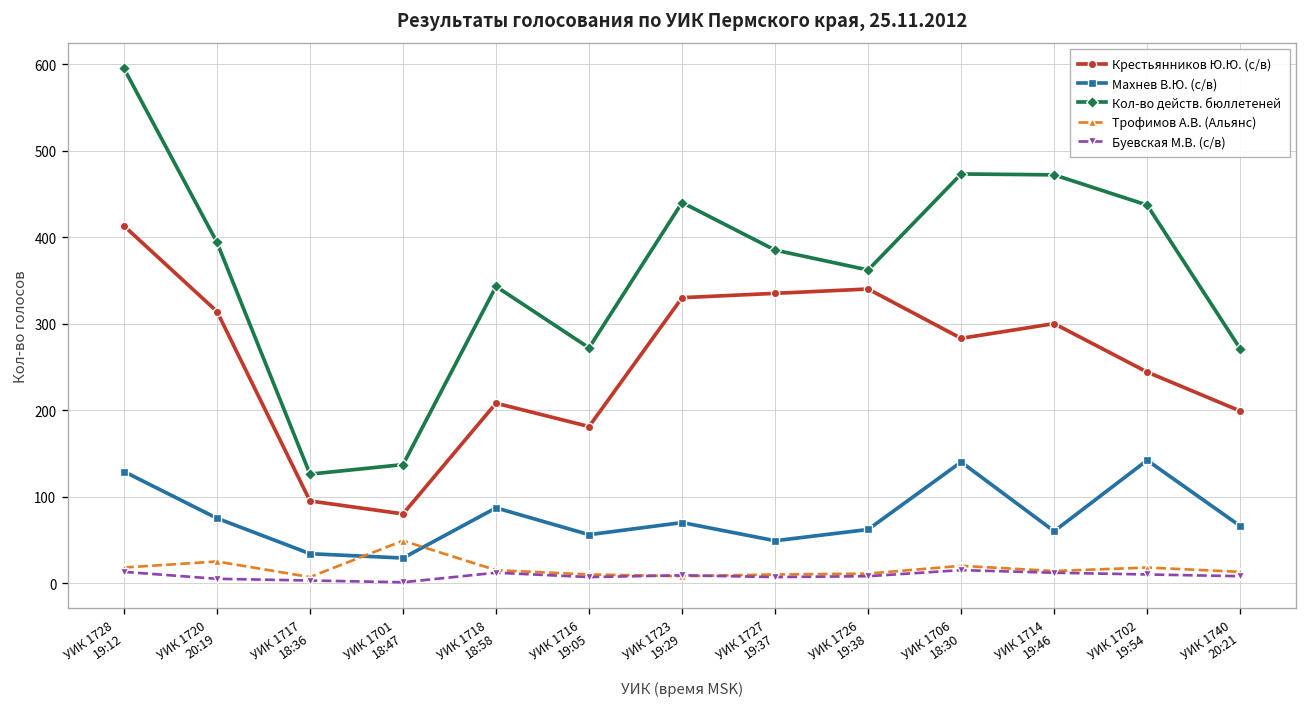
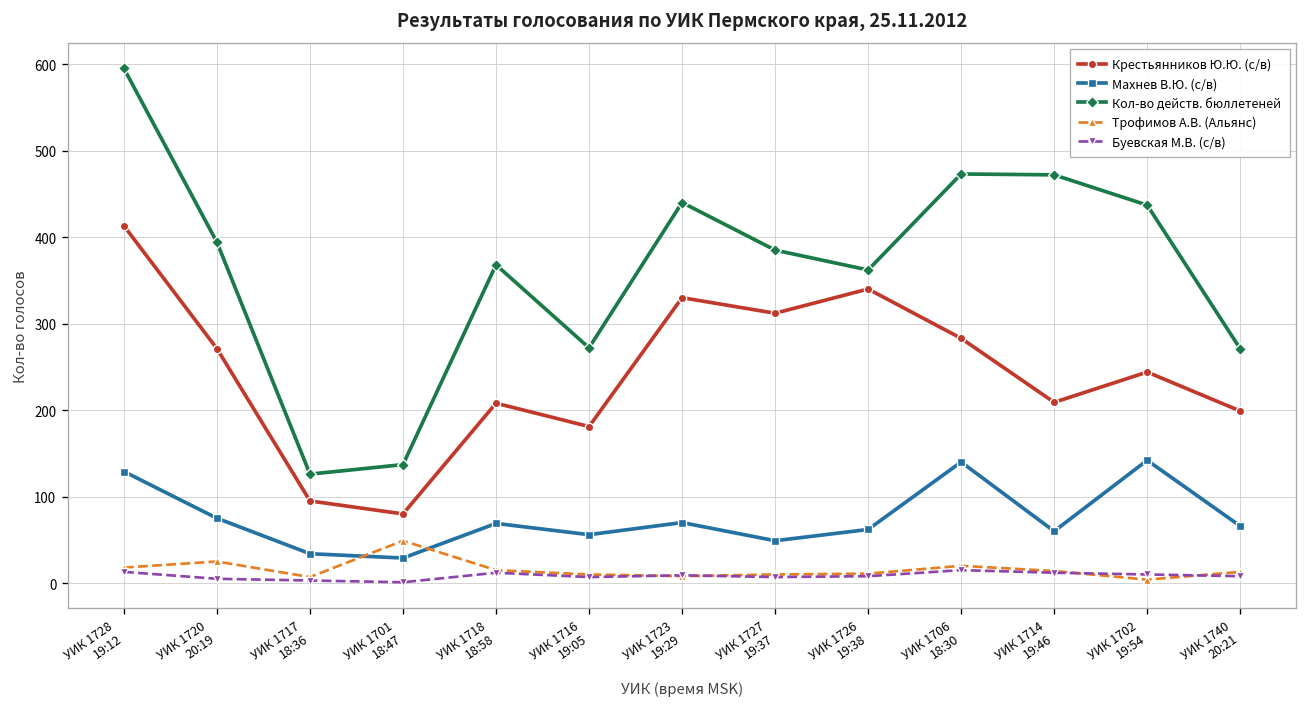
  {
    "Крестьянников Ю.Ю. (с/в)": {
      "УИК 1728 19:12": 410,
-     "УИК 1720 20:19": 310,
+     "УИК 1720 20:19": 270,
      "УИК 1717 18:36": 100,
      "УИК 1701 18:47": 80,
      "УИК 1718 18:58": 210,
      "УИК 1716 19:05": 180,
      "УИК 1723 19:29": 330,
-     "УИК 1727 19:37": 340,
+     "УИК 1727 19:37": 310,
      "УИК 1726 19:38": 340,
      "УИК 1706 18:30": 280,
-     "УИК 1714 19:46": 300,
+     "УИК 1714 19:46": 210,
      "УИК 1702 19:54": 240,
      "УИК 1740 20:21": 200
    },
    "Махнев В.Ю. (с/в)": {
      "УИК 1728 19:12": 130,
      "УИК 1720 20:19": 80,
      "УИК 1717 18:36": 30,
      "УИК 1701 18:47": 30,
-     "УИК 1718 18:58": 90,
+     "УИК 1718 18:58": 70,
      "УИК 1716 19:05": 60,
      "УИК 1723 19:29": 70,
      "УИК 1727 19:37": 50,
      "УИК 1726 19:38": 60,
      "УИК 1706 18:30": 140,
      "УИК 1714 19:46": 60,
      "УИК 1702 19:54": 140,
      "УИК 1740 20:21": 70
    },
    "Кол-во действ. бюллетеней": {
      "УИК 1728 19:12": 600,
      "УИК 1720 20:19": 390,
      "УИК 1717 18:36": 130,
      "УИК 1701 18:47": 140,
-     "УИК 1718 18:58": 340,
+     "УИК 1718 18:58": 370,
      "УИК 1716 19:05": 270,
      "УИК 1723 19:29": 440,
      "УИК 1727 19:37": 390,
      "УИК 1726 19:38": 360,
      "УИК 1706 18:30": 470,
      "УИК 1714 19:46": 470,
      "УИК 1702 19:54": 440,
      "УИК 1740 20:21": 270
    },
    "Трофимов А.В. (Альянс)": {
      "УИК 1728 19:12": 20,
      "УИК 1720 20:19": 30,
      "УИК 1717 18:36": 10,
      "УИК 1701 18:47": 50,
      "УИК 1706 18:30": 20,
-     "УИК 1702 19:54": 20,
+     "УИК 1702 19:54": 0,
      "УИК 1740 20:21": 10
    },
    "Буевская М.В. (с/в)": {
      "УИК 1728 19:12": 10,
      "УИК 1720 20:19": 10,
      "УИК 1717 18:36": 0,
      "УИК 1701 18:47": 0,
      "УИК 1706 18:30": 20,
      "УИК 1702 19:54": 10,
      "УИК 1740 20:21": 10
    }
  }
